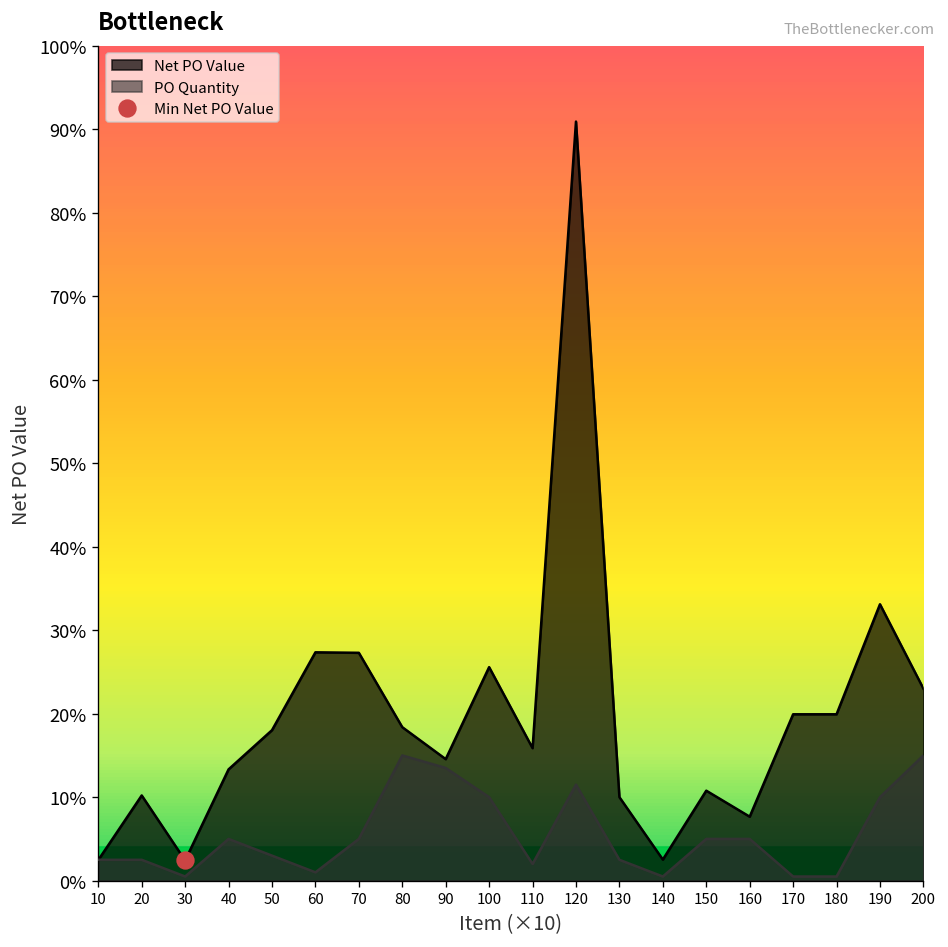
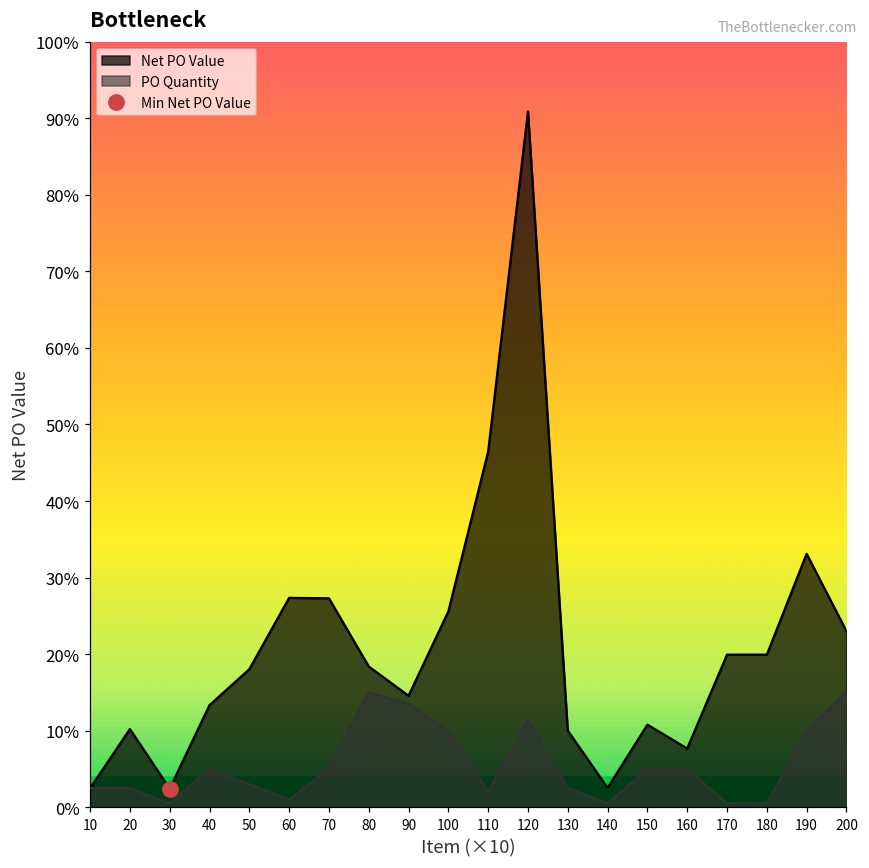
  {
    "Net PO Value": {
      "20": "10%",
      "40": "13%",
      "50": "18%",
      "60": "27%",
      "70": "27%",
      "80": "18%",
      "90": "15%",
      "100": "26%",
-     "110": "16%",
+     "110": "46%",
      "120": "91%",
      "130": "10%",
      "150": "11%",
      "160": "8%",
      "170": "20%",
      "180": "20%",
      "190": "33%",
      "200": "23%"
    },
    "PO Quantity": {
      "40": "5%",
      "70": "5%",
      "80": "15%",
      "90": "14%",
      "100": "10%",
      "120": "12%",
      "150": "5%",
      "160": "5%",
      "190": "10%",
      "200": "15%"
    }
  }
